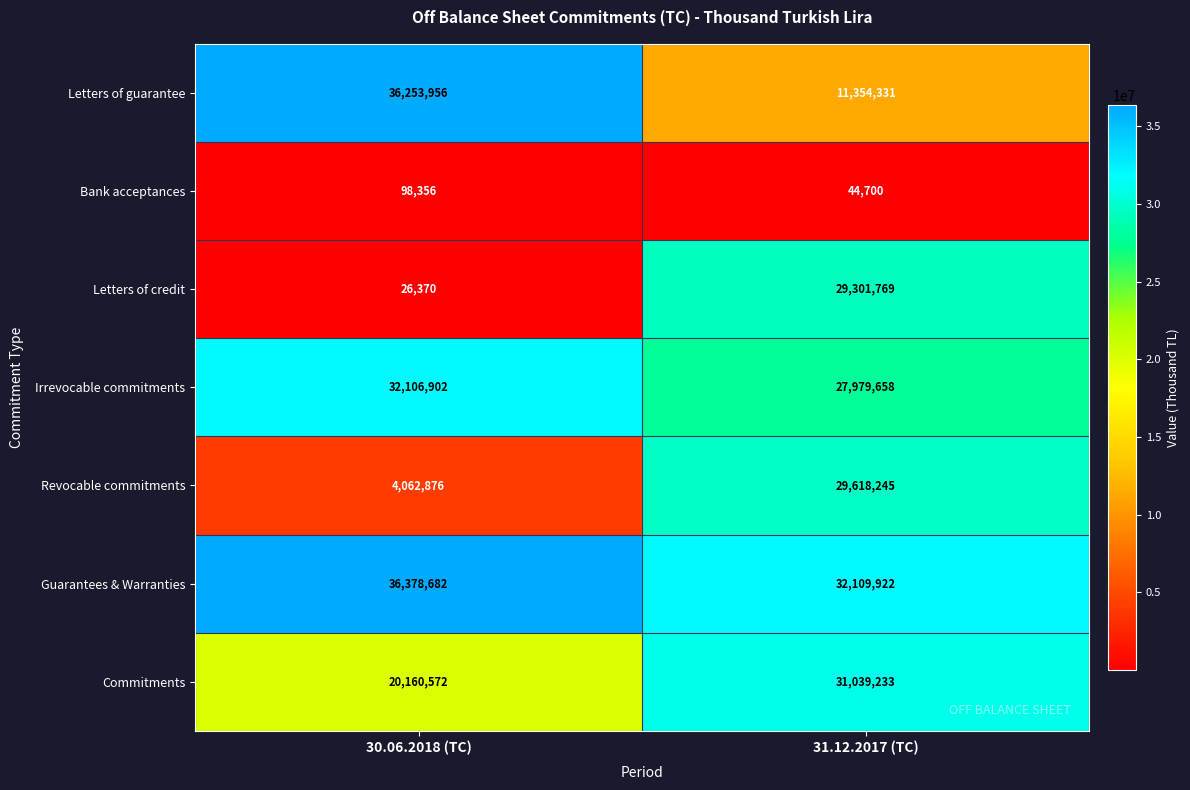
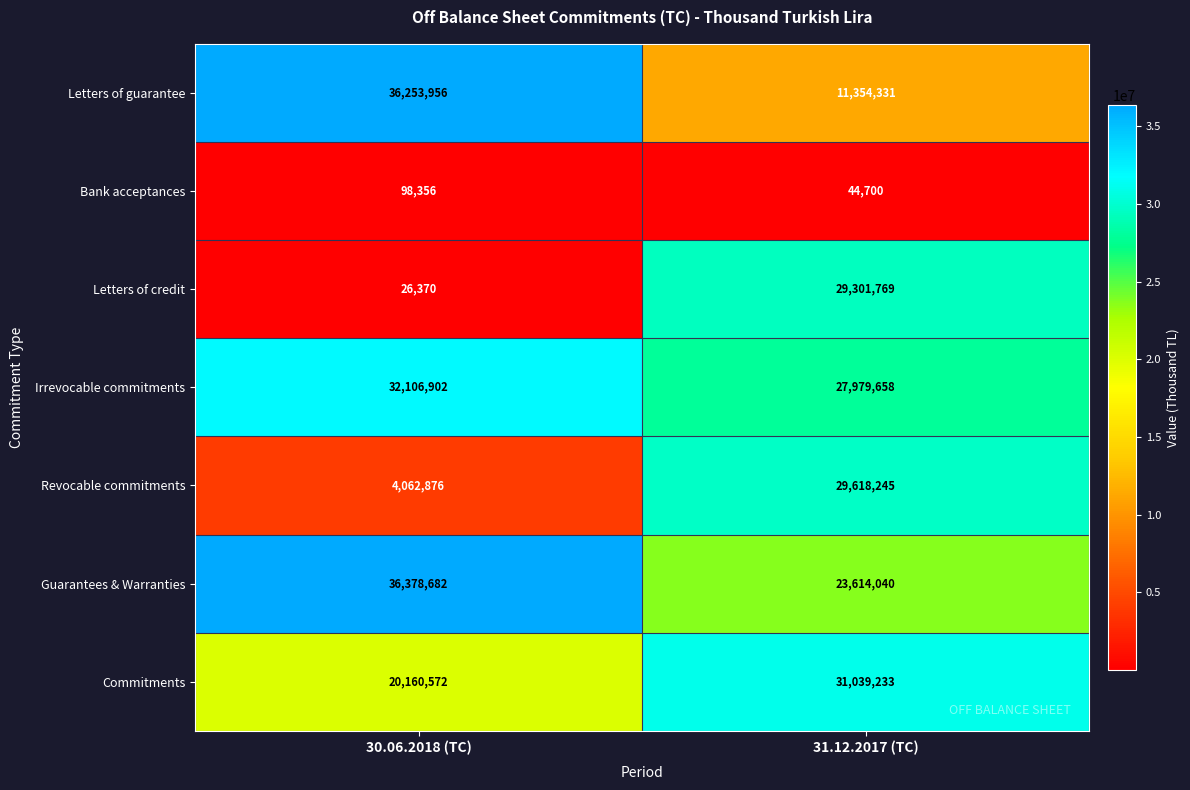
  {
    "Letters of guarantee": {
      "30.06.2018 (TC)": "36,253,956",
      "31.12.2017 (TC)": "11,354,331"
    },
    "Bank acceptances": {
      "30.06.2018 (TC)": "98,356",
      "31.12.2017 (TC)": "44,700"
    },
    "Letters of credit": {
      "30.06.2018 (TC)": "26,370",
      "31.12.2017 (TC)": "29,301,769"
    },
    "Irrevocable commitments": {
      "30.06.2018 (TC)": "32,106,902",
      "31.12.2017 (TC)": "27,979,658"
    },
    "Revocable commitments": {
      "30.06.2018 (TC)": "4,062,876",
      "31.12.2017 (TC)": "29,618,245"
    },
    "Guarantees & Warranties": {
      "30.06.2018 (TC)": "36,378,682",
-     "31.12.2017 (TC)": "32,109,922"
+     "31.12.2017 (TC)": "23,614,040"
    },
    "Commitments": {
      "30.06.2018 (TC)": "20,160,572"
    }
  }
